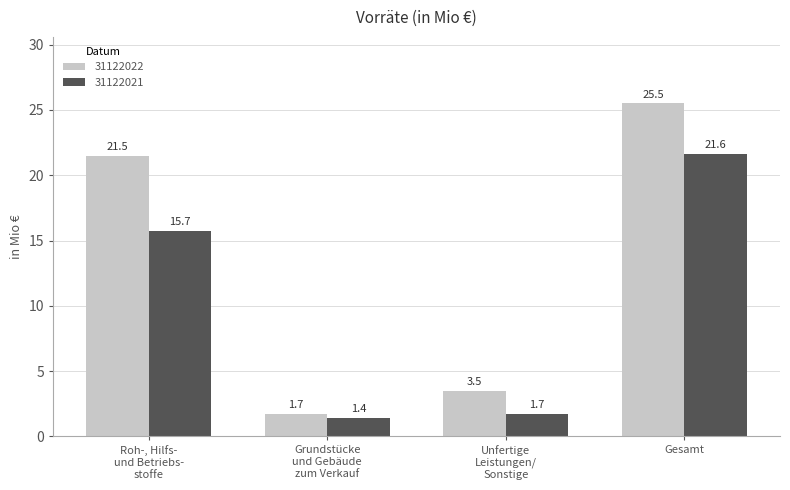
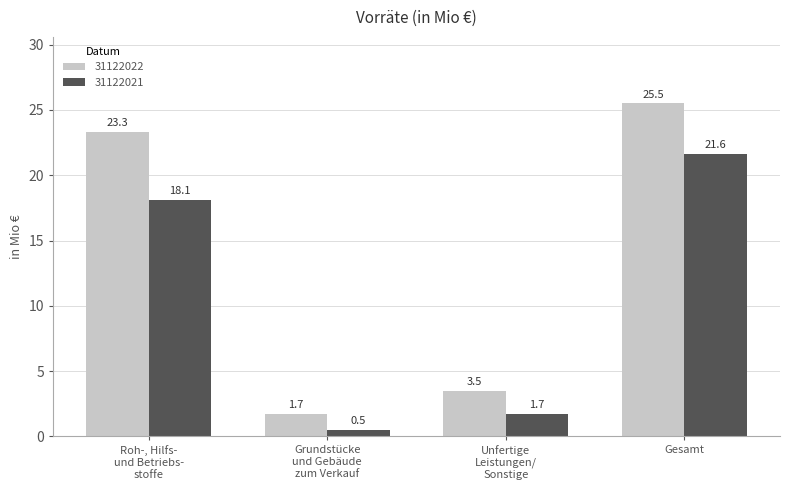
  {
    "31122022": {
-     "Roh-, Hilfs- und Betriebs- stoffe": 21.5,
+     "Roh-, Hilfs- und Betriebs- stoffe": 23.3,
      "Grundstücke und Gebäude zum Verkauf": 1.7,
      "Unfertige Leistungen/ Sonstige": 3.5,
      "Gesamt": 25.5
    },
    "31122021": {
-     "Roh-, Hilfs- und Betriebs- stoffe": 15.7,
-     "Grundstücke und Gebäude zum Verkauf": 1.4,
+     "Roh-, Hilfs- und Betriebs- stoffe": 18.1,
+     "Grundstücke und Gebäude zum Verkauf": 0.5,
      "Unfertige Leistungen/ Sonstige": 1.7,
      "Gesamt": 21.6
    }
  }
